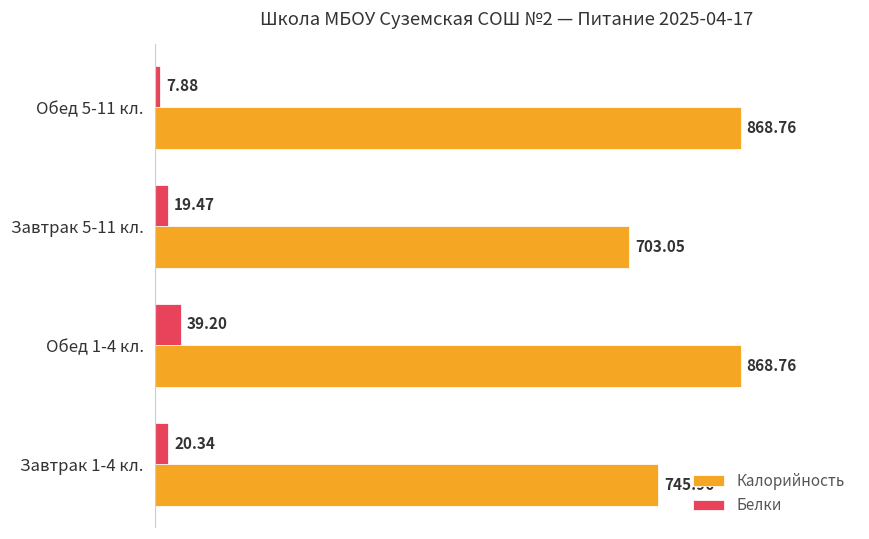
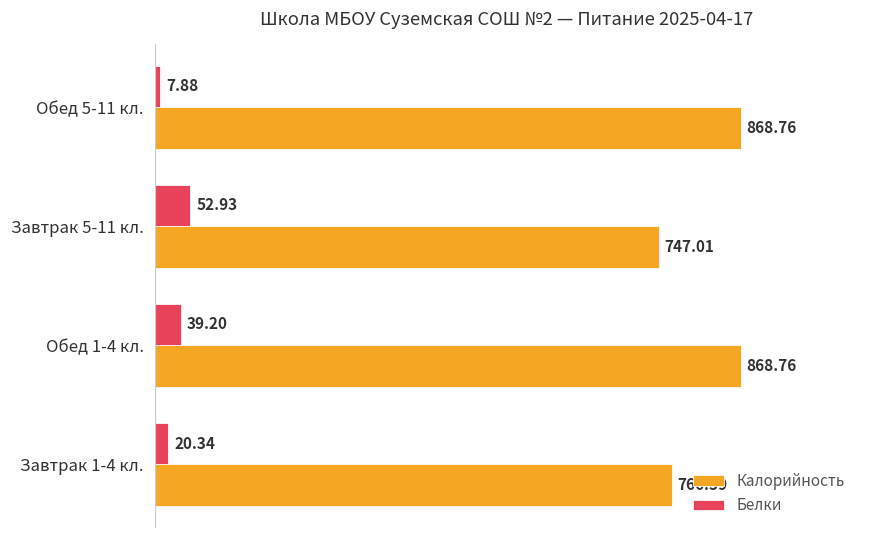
  {
    "Калорийность": {
      "Обед 5-11 кл.": 868.76,
-     "Завтрак 5-11 кл.": 703.05,
+     "Завтрак 5-11 кл.": 747.01,
      "Обед 1-4 кл.": 868.76,
-     "Завтрак 1-4 кл.": 745.96
+     "Завтрак 1-4 кл.": 766.59
    },
    "Белки": {
      "Обед 5-11 кл.": 7.88,
-     "Завтрак 5-11 кл.": 19.47,
+     "Завтрак 5-11 кл.": 52.93,
      "Обед 1-4 кл.": 39.20,
      "Завтрак 1-4 кл.": 20.34
    }
  }
